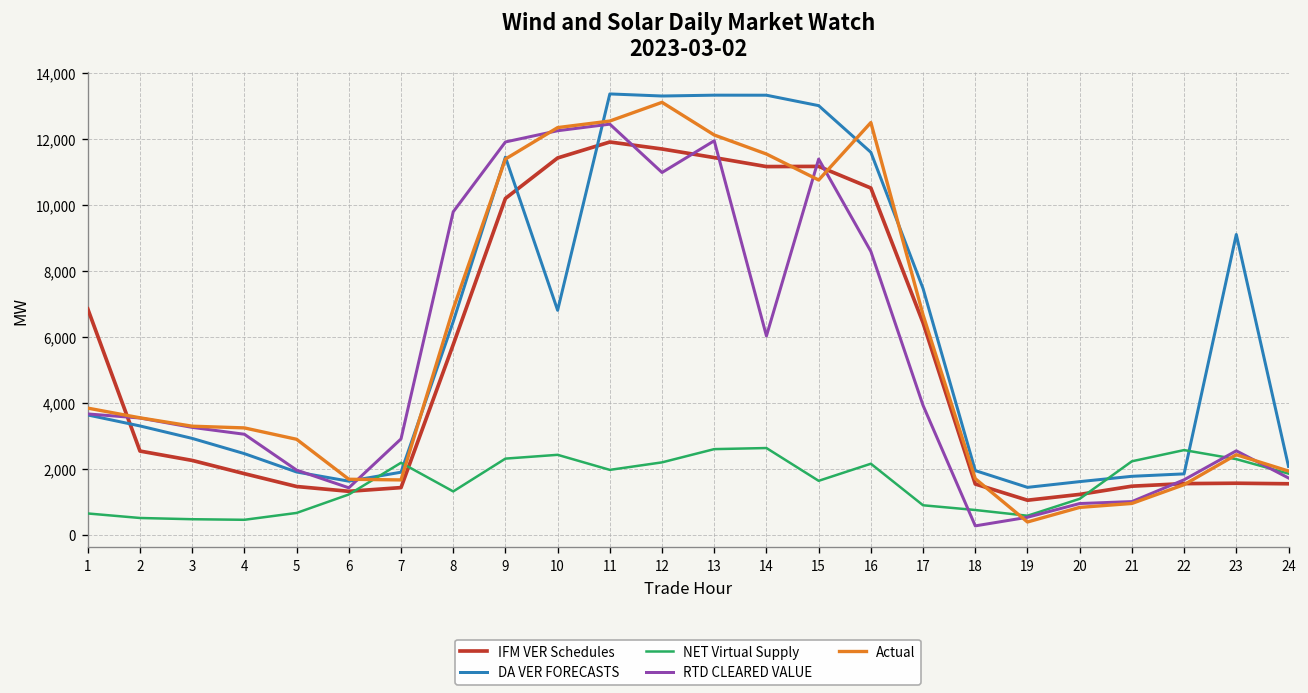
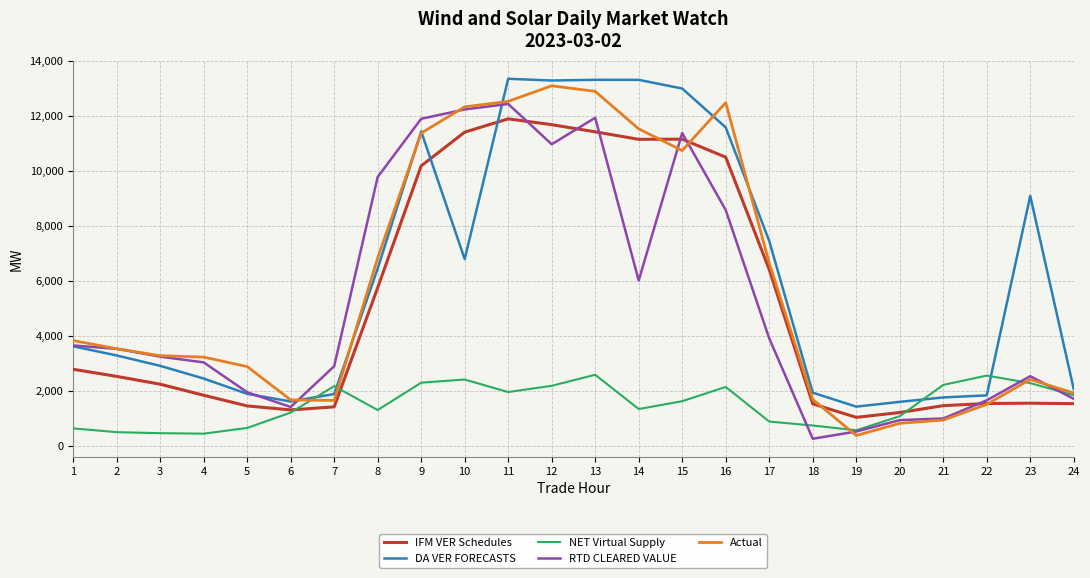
  {
    "IFM VER Schedules": {
-     "1": "6,800",
+     "1": "2,800",
      "2": "2,500",
      "3": "2,300",
      "4": "1,900",
      "5": "1,500",
      "6": "1,300",
      "7": "1,400",
      "8": "5,800",
      "9": "10,200",
      "10": "11,400",
      "11": "11,900",
      "12": "11,700",
      "13": "11,400",
      "14": "11,200",
      "15": "11,200",
      "16": "10,500",
      "17": "6,400",
      "18": "1,500",
      "19": "1,000",
      "20": "1,200",
      "21": "1,500",
      "23": "1,600",
      "24": "1,500"
    },
    "DA VER FORECASTS": {
      "2": "3,300",
      "3": "2,900",
      "4": "2,500",
      "7": "1,900",
      "8": "6,500",
      "10": "6,800",
      "11": "13,400",
      "12": "13,300",
      "13": "13,300",
      "14": "13,300",
      "15": "13,000",
      "16": "11,600",
      "17": "7,500",
      "18": "1,900",
      "19": "1,400",
      "20": "1,600",
      "21": "1,800",
      "22": "1,800",
      "23": "9,100",
      "24": "2,100"
    },
    "NET Virtual Supply": {
      "1": "600",
      "2": "500",
      "3": "500",
      "4": "500",
      "5": "700",
      "6": "1,200",
      "7": "2,200",
      "8": "1,300",
      "9": "2,300",
      "10": "2,400",
      "11": "2,000",
      "12": "2,200",
      "13": "2,600",
-     "14": "2,600",
+     "14": "1,400",
      "15": "1,600",
      "16": "2,200",
      "17": "900",
      "18": "800",
      "20": "1,100",
      "21": "2,200",
      "22": "2,600",
      "23": "2,300"
    },
    "RTD CLEARED VALUE": {
      "4": "3,000",
      "6": "1,400",
      "7": "2,900",
      "8": "9,800",
      "9": "11,900",
      "10": "12,200",
      "11": "12,400",
      "12": "11,000",
      "13": "11,900",
      "14": "6,000",
      "15": "11,400",
      "16": "8,600",
      "17": "3,900",
      "18": "300",
      "20": "900",
      "22": "1,700",
      "23": "2,500",
      "24": "1,700"
    },
    "Actual": {
      "1": "3,800",
      "4": "3,200",
      "5": "2,900",
      "7": "1,700",
      "8": "6,800",
      "10": "12,300",
      "11": "12,500",
      "12": "13,100",
-     "13": "12,100",
+     "13": "12,900",
      "14": "11,500",
      "15": "10,800",
      "16": "12,500",
      "17": "6,700",
      "18": "1,700",
      "19": "400",
      "20": "800",
      "23": "2,400"
    }
  }
